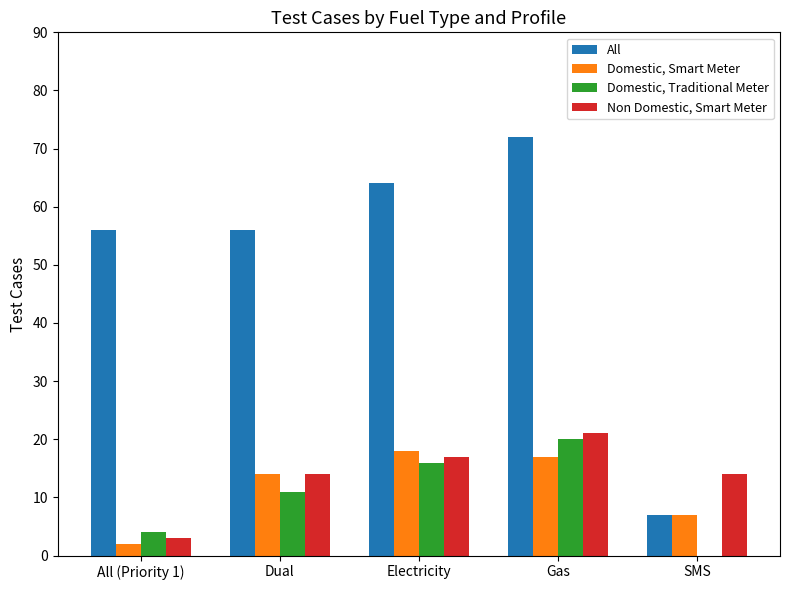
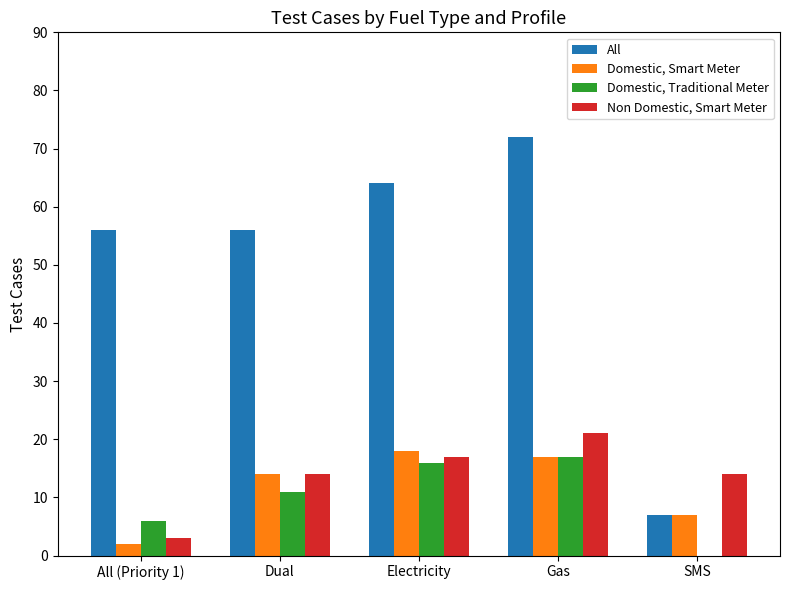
  {
    "All": {
      "All (Priority 1)": 56,
      "Dual": 56,
      "Electricity": 64,
      "Gas": 72,
      "SMS": 7
    },
    "Domestic, Smart Meter": {
      "All (Priority 1)": 2,
      "Dual": 14,
      "Electricity": 18,
      "Gas": 17,
      "SMS": 7
    },
    "Domestic, Traditional Meter": {
-     "All (Priority 1)": 4,
+     "All (Priority 1)": 6,
      "Dual": 11,
      "Electricity": 16,
-     "Gas": 20,
+     "Gas": 17,
      "SMS": 0
    },
    "Non Domestic, Smart Meter": {
      "All (Priority 1)": 3,
      "Dual": 14,
      "Electricity": 17,
      "Gas": 21,
      "SMS": 14
    }
  }
